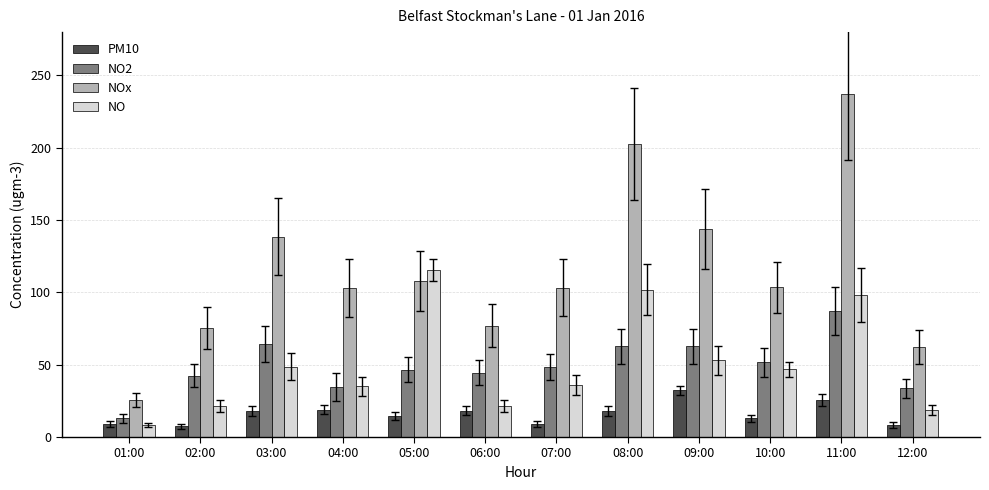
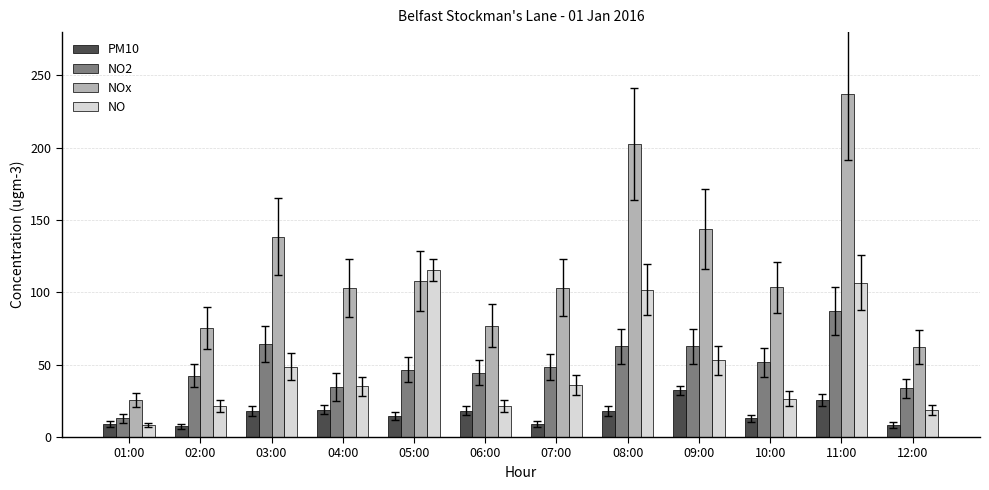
  {
    "PM10": {
      "01:00": 9,
      "02:00": 7,
      "03:00": 18,
      "04:00": 19,
      "05:00": 15,
      "06:00": 18,
      "07:00": 9,
      "08:00": 18,
      "09:00": 32,
      "10:00": 13,
      "11:00": 25,
      "12:00": 8
    },
    "NO2": {
      "01:00": 13,
      "02:00": 42,
      "03:00": 64,
      "04:00": 34,
      "05:00": 47,
      "06:00": 44,
      "07:00": 48,
      "08:00": 63,
      "09:00": 63,
      "10:00": 52,
      "11:00": 87,
      "12:00": 34
    },
    "NOx": {
      "01:00": 26,
      "02:00": 75,
      "03:00": 139,
      "04:00": 103,
      "05:00": 108,
      "06:00": 77,
      "07:00": 103,
      "08:00": 203,
      "09:00": 144,
      "10:00": 104,
      "11:00": 237,
      "12:00": 62
    },
    "NO": {
      "01:00": 8,
      "02:00": 21,
      "03:00": 49,
      "04:00": 35,
      "05:00": 115,
      "06:00": 21,
      "07:00": 36,
      "08:00": 102,
      "09:00": 53,
-     "10:00": 47,
-     "11:00": 98,
+     "10:00": 27,
+     "11:00": 107,
      "12:00": 19
    }
  }
